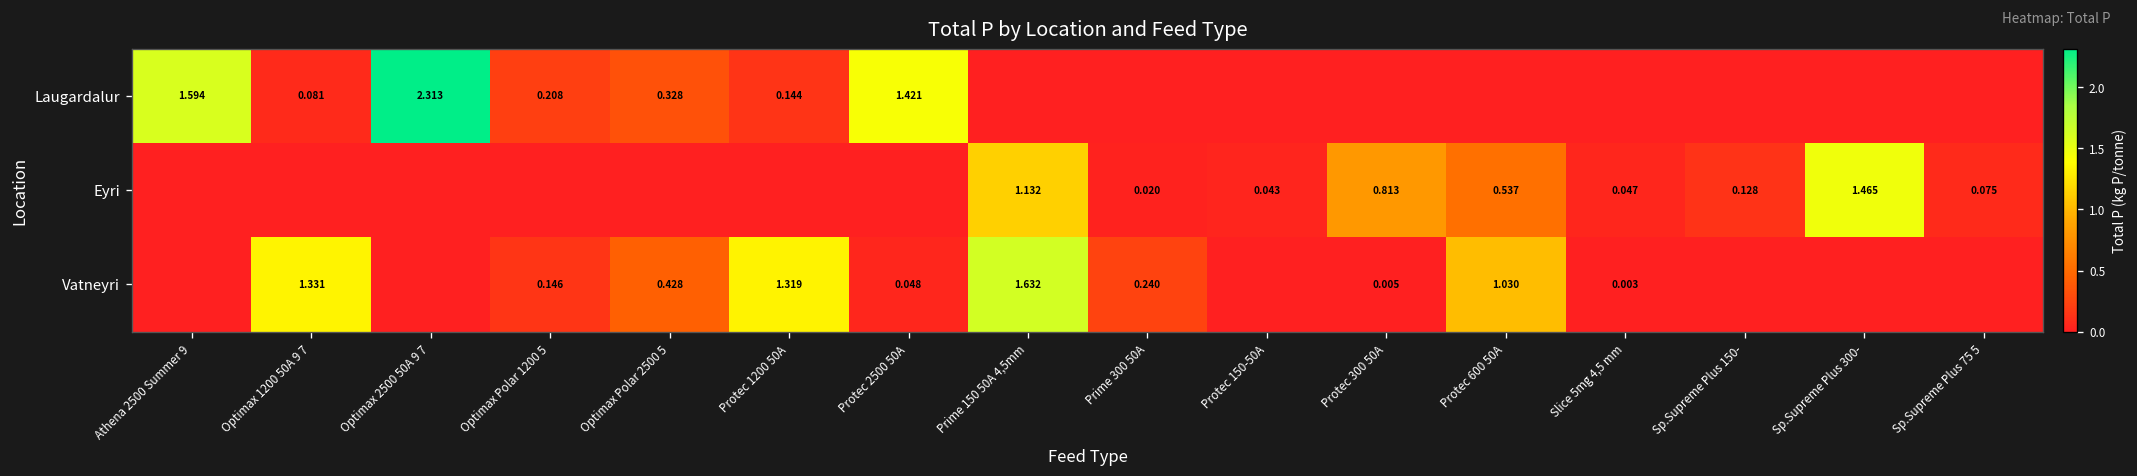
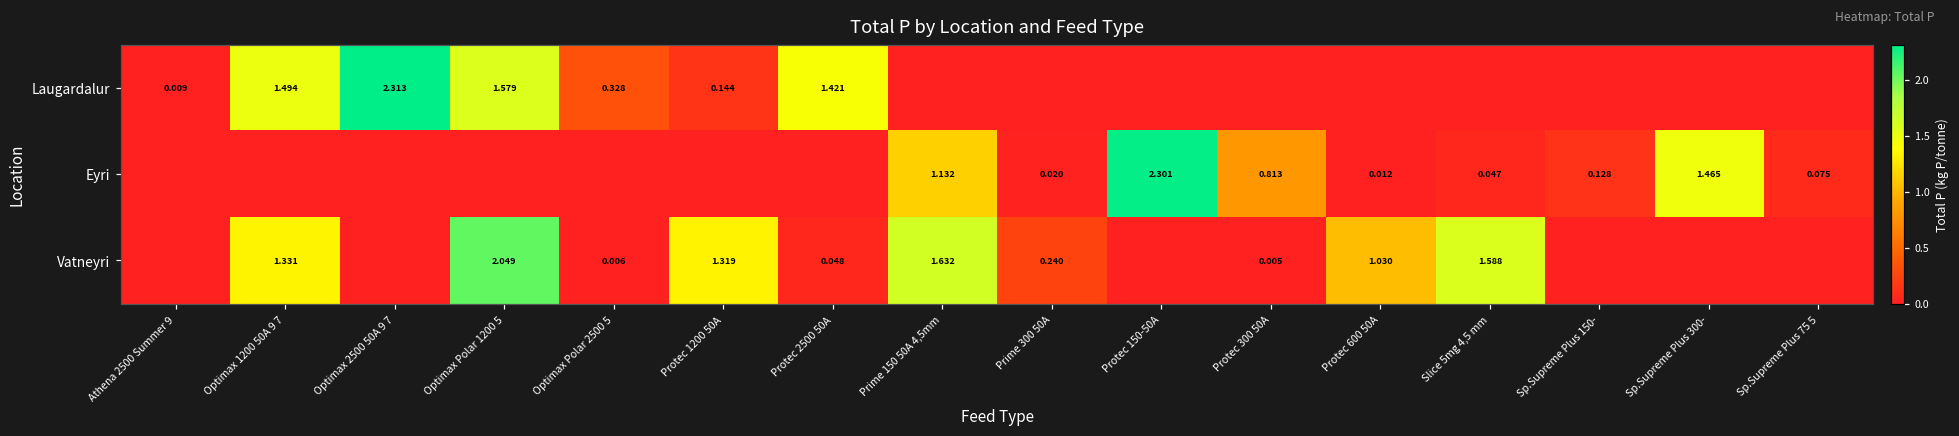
  {
    "Laugardalur": {
-     "Athena 2500 Summer 9": 1.594,
-     "Optimax 1200 50A 9 7": 0.081,
+     "Athena 2500 Summer 9": 0.009,
+     "Optimax 1200 50A 9 7": 1.494,
      "Optimax 2500 50A 9 7": 2.313,
-     "Optimax Polar 1200 5": 0.208,
+     "Optimax Polar 1200 5": 1.579,
      "Optimax Polar 2500 5": 0.328,
      "Protec 1200 50A": 0.144,
      "Protec 2500 50A": 1.421
    },
    "Eyri": {
      "Prime 150 50A 4,5mm": 1.132,
      "Prime 300 50A": 0.020,
-     "Protec 150-50A": 0.043,
+     "Protec 150-50A": 2.301,
      "Protec 300 50A": 0.813,
-     "Protec 600 50A": 0.537,
+     "Protec 600 50A": 0.012,
      "Slice 5mg 4,5 mm": 0.047,
      "Sp.Supreme Plus 150-": 0.128,
      "Sp.Supreme Plus 300-": 1.465,
      "Sp.Supreme Plus 75 5": 0.075
    },
    "Vatneyri": {
      "Optimax 1200 50A 9 7": 1.331,
-     "Optimax Polar 1200 5": 0.146,
-     "Optimax Polar 2500 5": 0.428,
+     "Optimax Polar 1200 5": 2.049,
+     "Optimax Polar 2500 5": 0.006,
      "Protec 1200 50A": 1.319,
      "Protec 2500 50A": 0.048,
      "Prime 150 50A 4,5mm": 1.632,
      "Prime 300 50A": 0.240,
      "Protec 300 50A": 0.005,
      "Protec 600 50A": 1.030,
-     "Slice 5mg 4,5 mm": 0.003
+     "Slice 5mg 4,5 mm": 1.588
    }
  }
